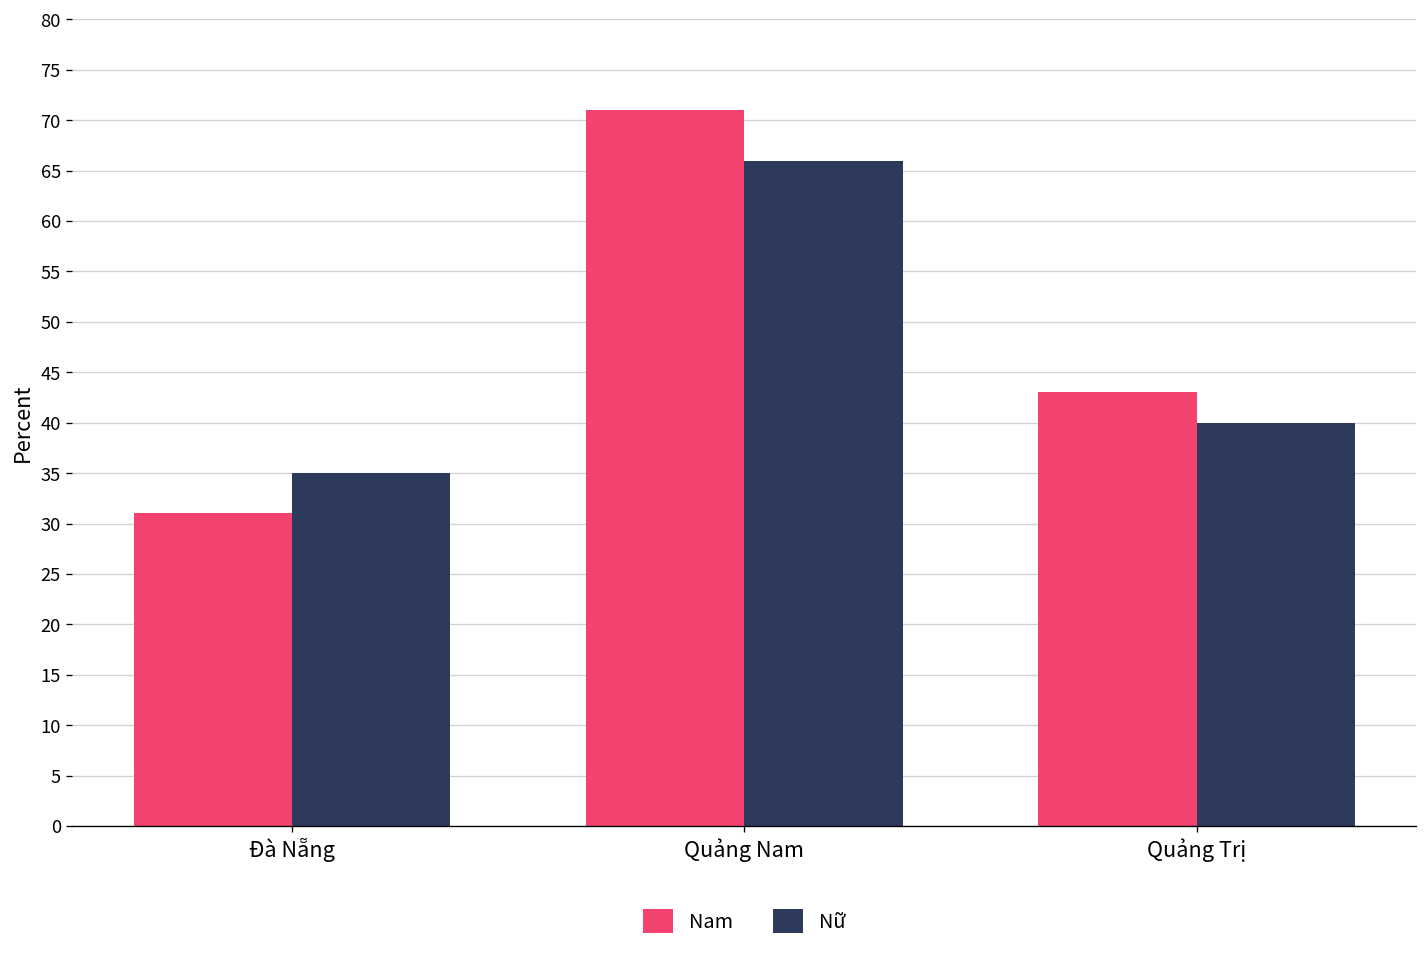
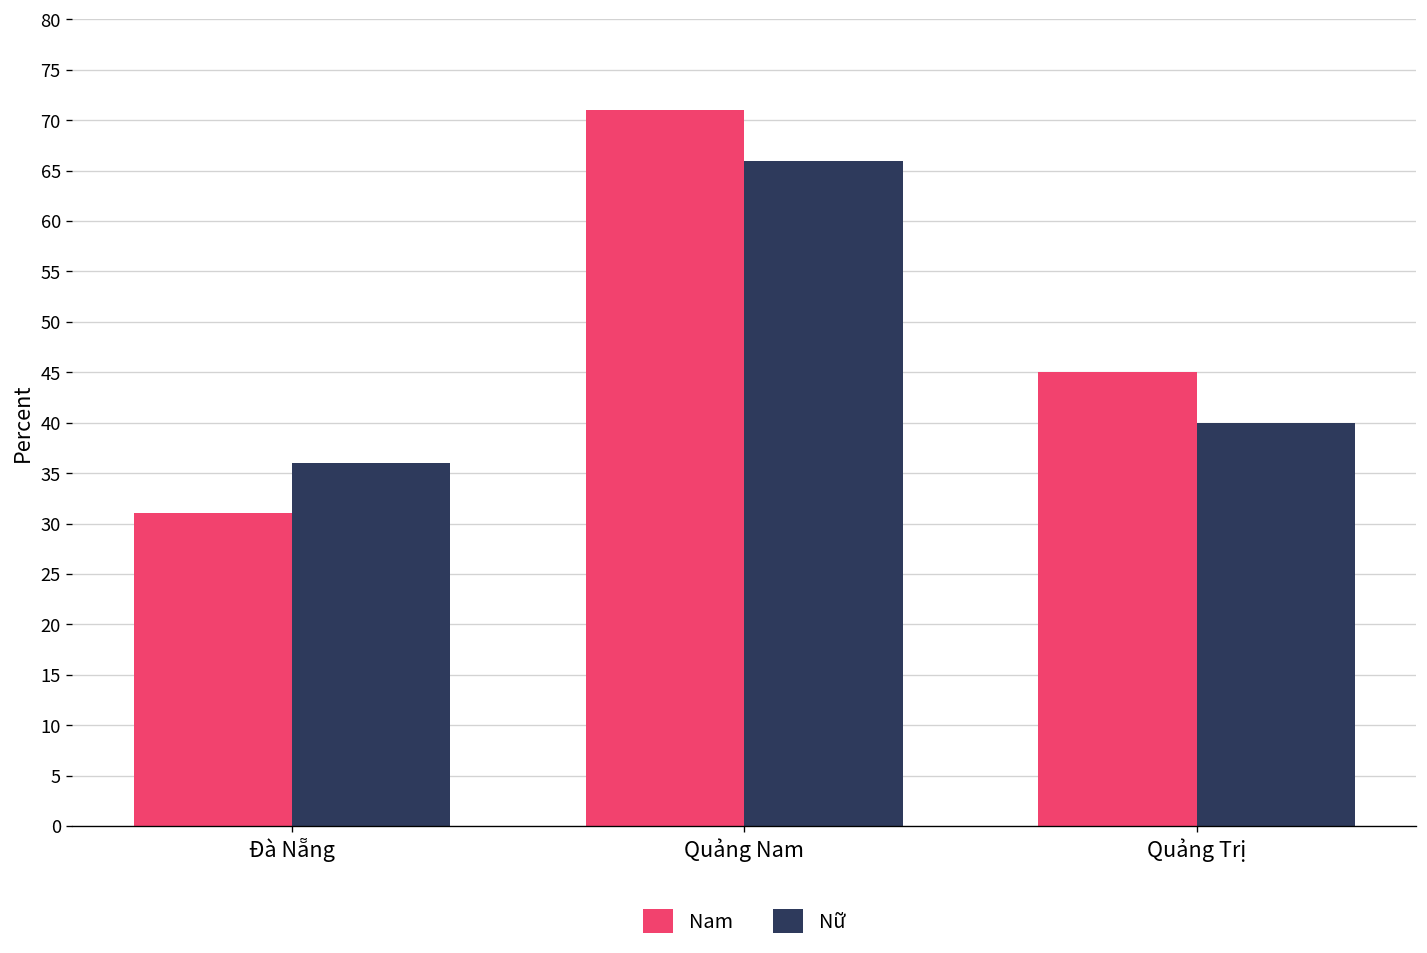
  {
    "Nam": {
      "Đà Nẵng": 31,
      "Quảng Nam": 71,
-     "Quảng Trị": 43
+     "Quảng Trị": 45
    },
    "Nữ": {
-     "Đà Nẵng": 35,
+     "Đà Nẵng": 36,
      "Quảng Nam": 66,
      "Quảng Trị": 40
    }
  }
